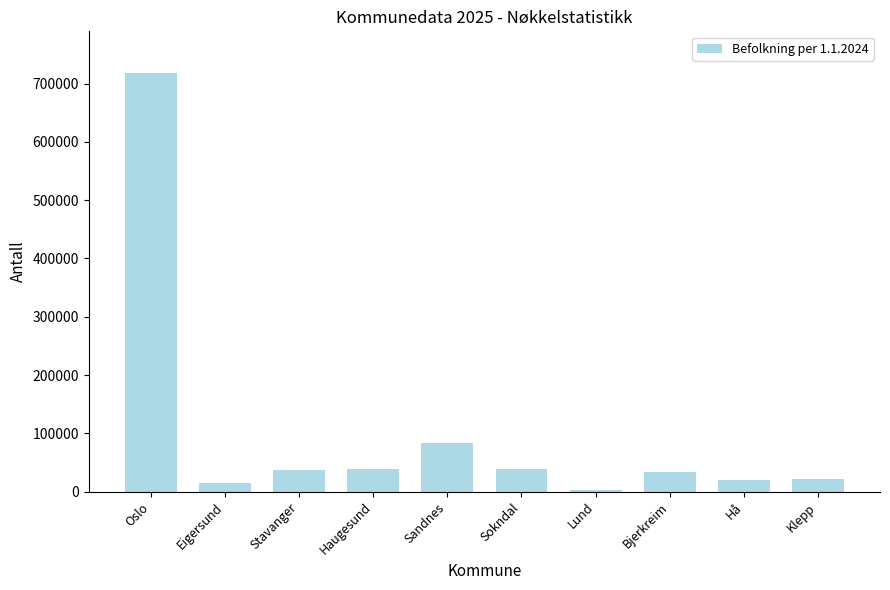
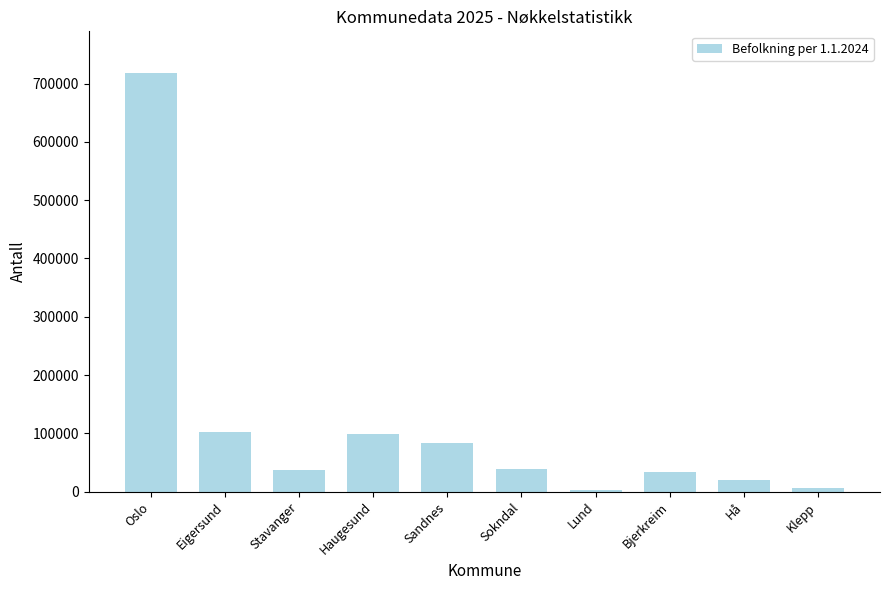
  {
    "Oslo": 720000,
-   "Eigersund": 20000,
+   "Eigersund": 100000,
    "Stavanger": 40000,
-   "Haugesund": 40000,
+   "Haugesund": 100000,
    "Sandnes": 80000,
    "Sokndal": 40000,
    "Bjerkreim": 30000,
    "Hå": 20000,
-   "Klepp": 20000
+   "Klepp": 10000
  }
